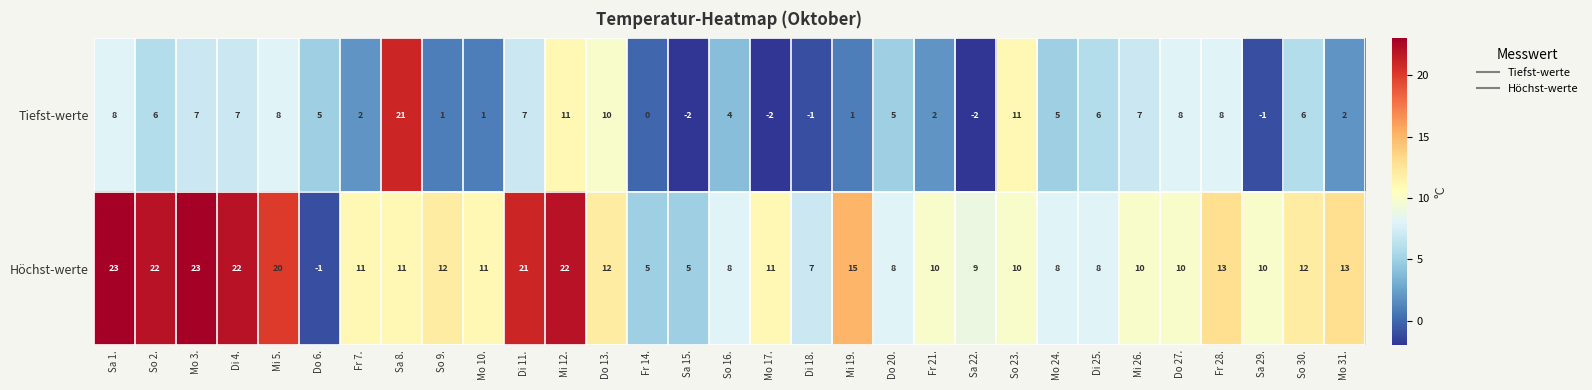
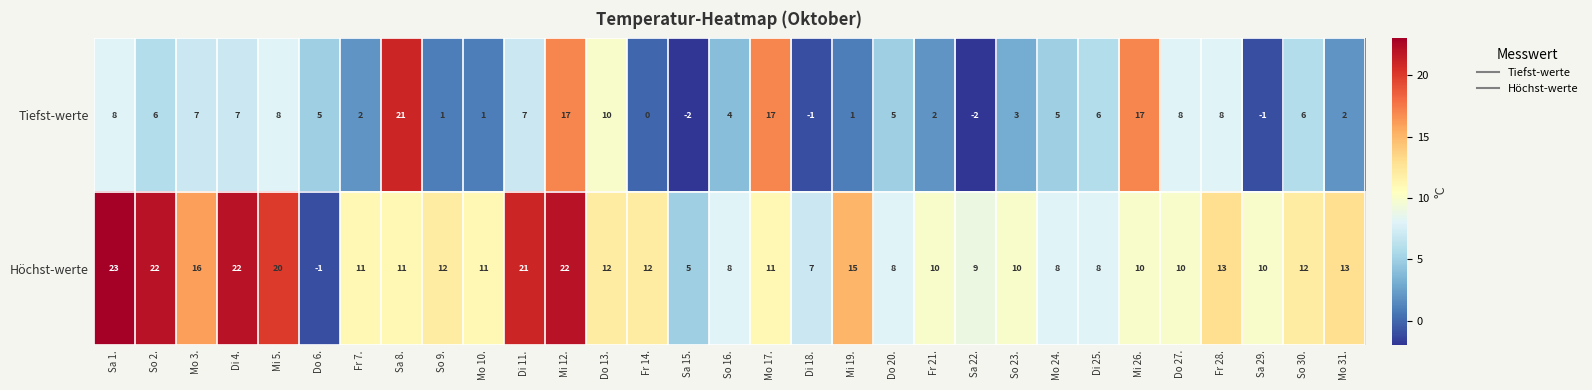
  {
    "Tiefst-werte": {
      "Sa 1.": 8,
      "So 2.": 6,
      "Mo 3.": 7,
      "Di 4.": 7,
      "Mi 5.": 8,
      "Do 6.": 5,
      "Fr 7.": 2,
      "Sa 8.": 21,
      "So 9.": 1,
      "Mo 10.": 1,
      "Di 11.": 7,
-     "Mi 12.": 11,
+     "Mi 12.": 17,
      "Do 13.": 10,
      "Fr 14.": 0,
      "Sa 15.": -2,
      "So 16.": 4,
-     "Mo 17.": -2,
+     "Mo 17.": 17,
      "Di 18.": -1,
      "Mi 19.": 1,
      "Do 20.": 5,
      "Fr 21.": 2,
      "Sa 22.": -2,
-     "So 23.": 11,
+     "So 23.": 3,
      "Mo 24.": 5,
      "Di 25.": 6,
-     "Mi 26.": 7,
+     "Mi 26.": 17,
      "Do 27.": 8,
      "Fr 28.": 8,
      "Sa 29.": -1,
      "So 30.": 6,
      "Mo 31.": 2
    },
    "Höchst-werte": {
      "Sa 1.": 23,
      "So 2.": 22,
-     "Mo 3.": 23,
+     "Mo 3.": 16,
      "Di 4.": 22,
      "Mi 5.": 20,
      "Do 6.": -1,
      "Fr 7.": 11,
      "Sa 8.": 11,
      "So 9.": 12,
      "Mo 10.": 11,
      "Di 11.": 21,
      "Mi 12.": 22,
      "Do 13.": 12,
-     "Fr 14.": 5,
+     "Fr 14.": 12,
      "Sa 15.": 5,
      "So 16.": 8,
      "Mo 17.": 11,
      "Di 18.": 7,
      "Mi 19.": 15,
      "Do 20.": 8,
      "Fr 21.": 10,
      "Sa 22.": 9,
      "So 23.": 10,
      "Mo 24.": 8,
      "Di 25.": 8,
      "Mi 26.": 10,
      "Do 27.": 10,
      "Fr 28.": 13,
      "Sa 29.": 10,
      "So 30.": 12,
      "Mo 31.": 13
    }
  }
